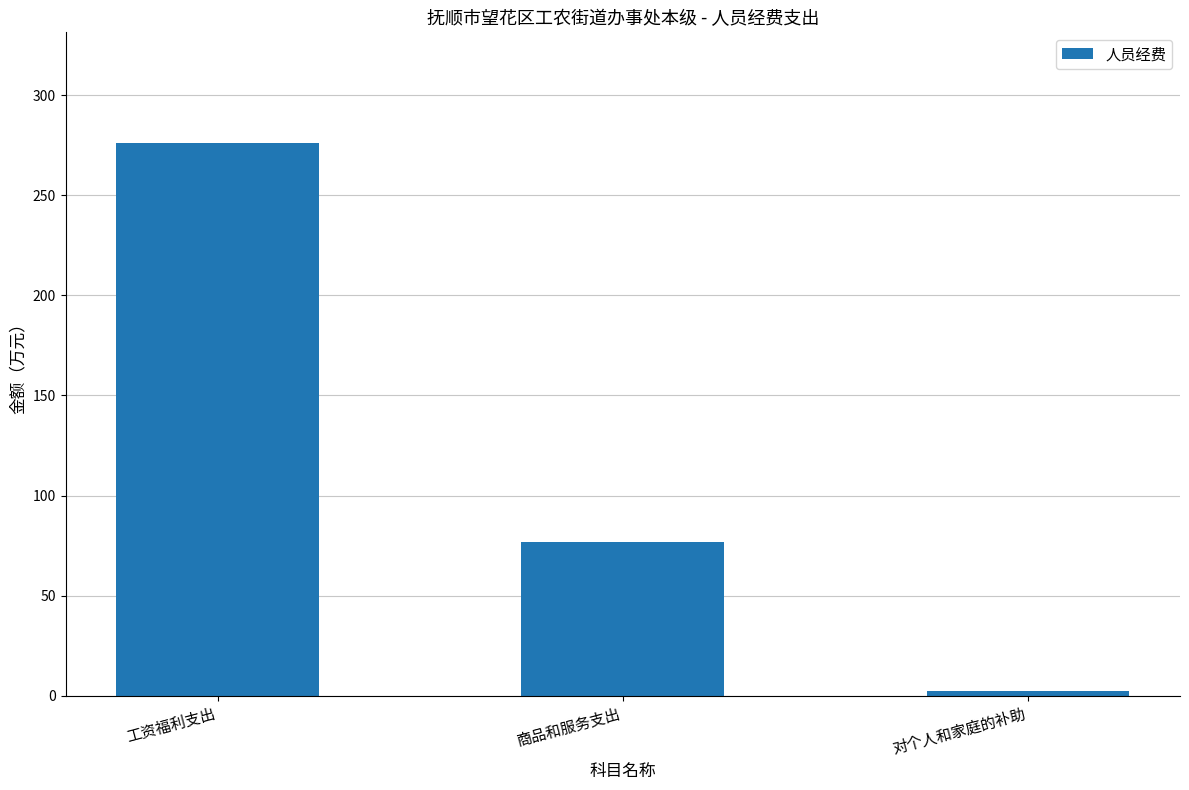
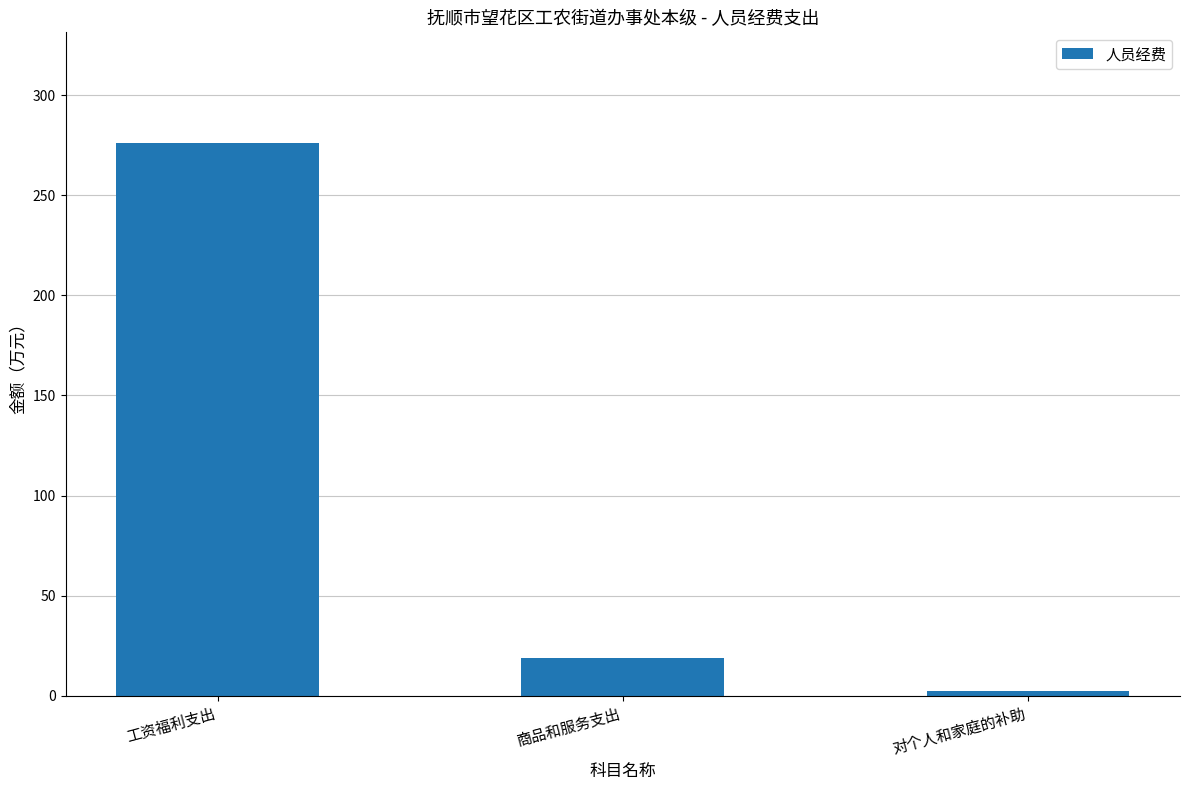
  {
    "工资福利支出": 276,
-   "商品和服务支出": 77,
+   "商品和服务支出": 19,
    "对个人和家庭的补助": 2
  }
